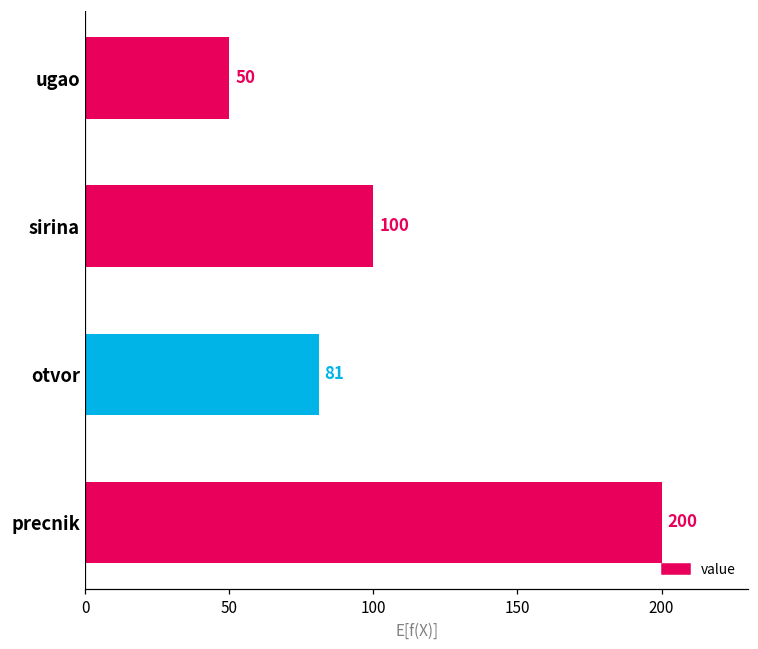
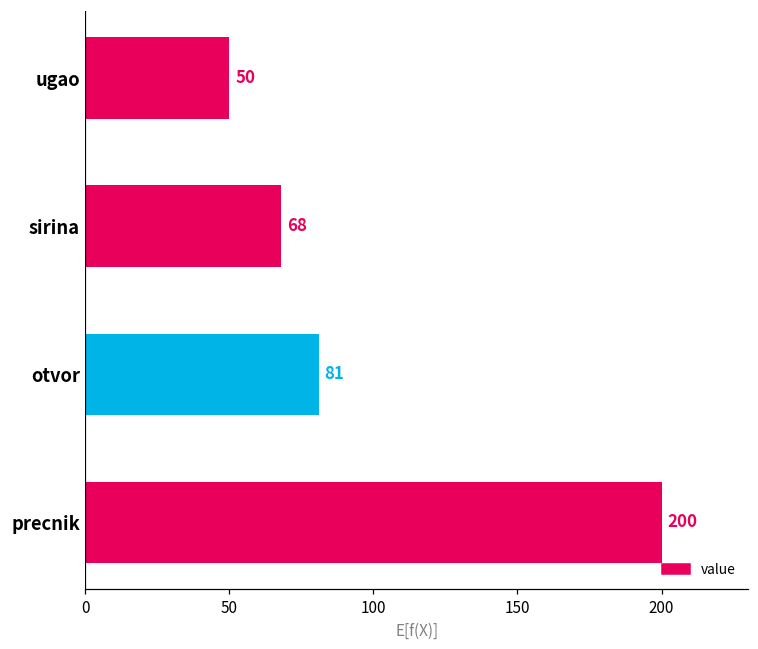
  {
    "ugao": 50,
-   "sirina": 100,
+   "sirina": 68,
    "otvor": 81,
    "precnik": 200
  }
